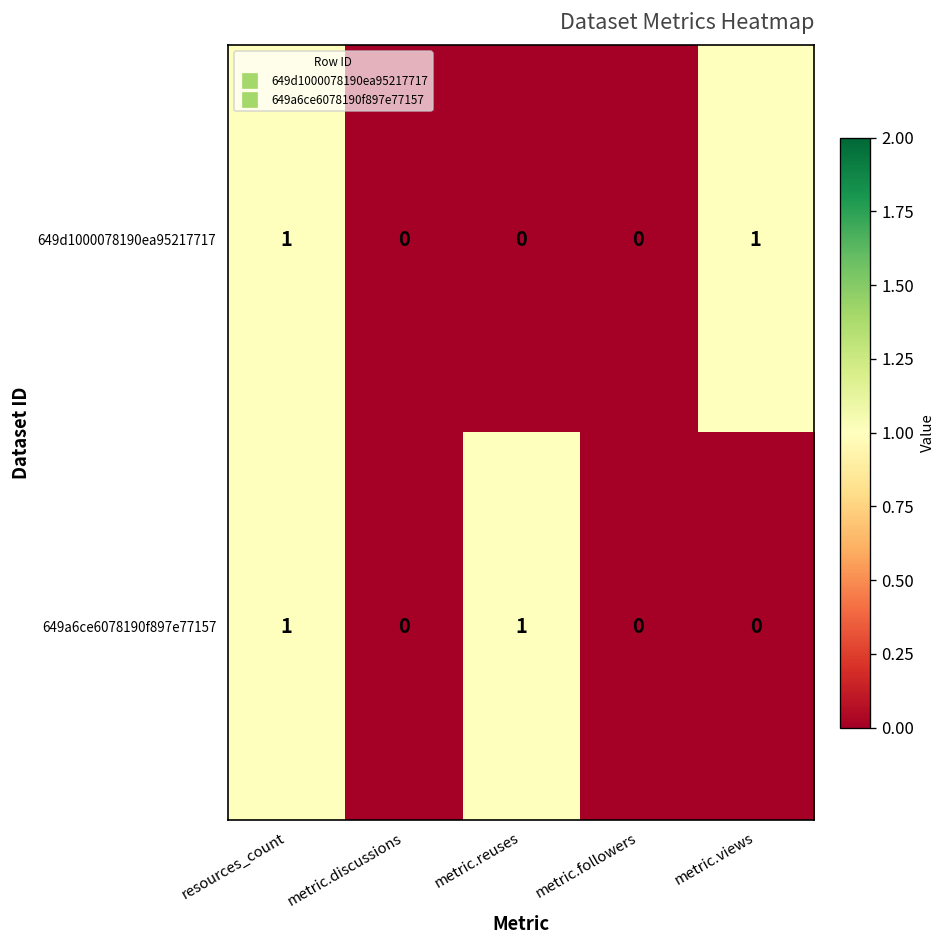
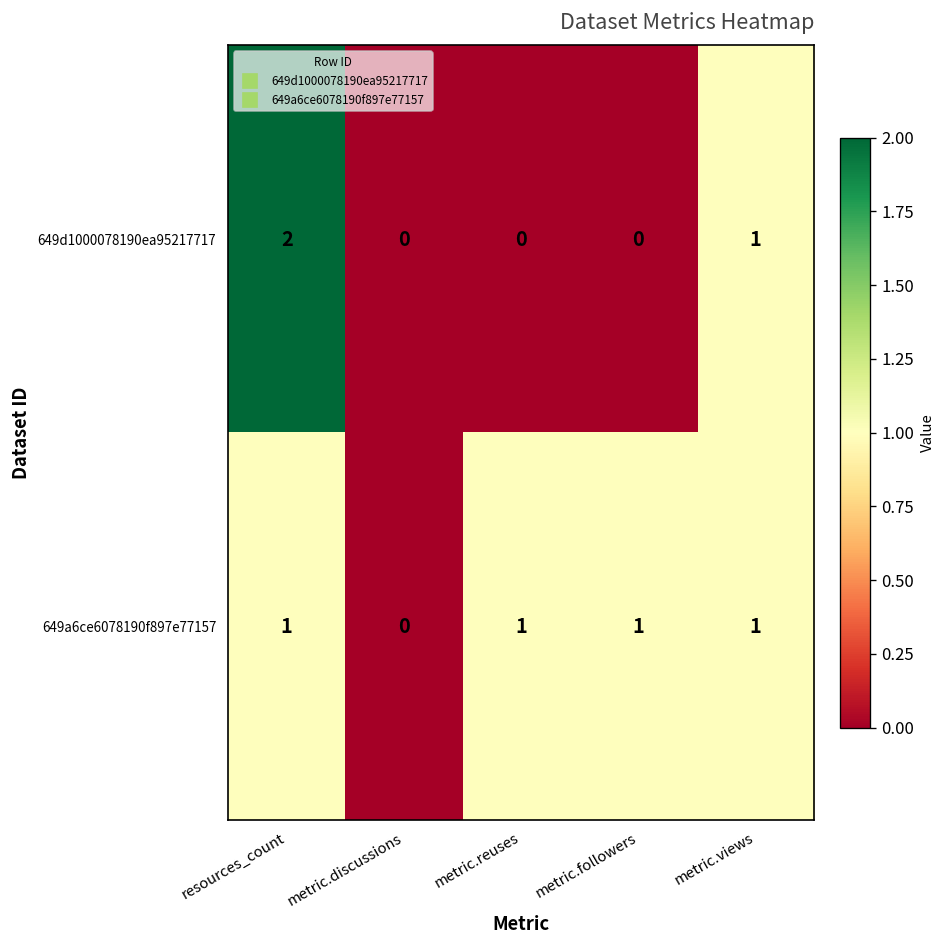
  {
    "649d1000078190ea95217717": {
-     "resources_count": 1,
+     "resources_count": 2,
      "metric.discussions": 0,
      "metric.reuses": 0,
      "metric.followers": 0,
      "metric.views": 1
    },
    "649a6ce6078190f897e77157": {
      "resources_count": 1,
      "metric.discussions": 0,
      "metric.reuses": 1,
-     "metric.followers": 0,
-     "metric.views": 0
+     "metric.followers": 1,
+     "metric.views": 1
    }
  }
